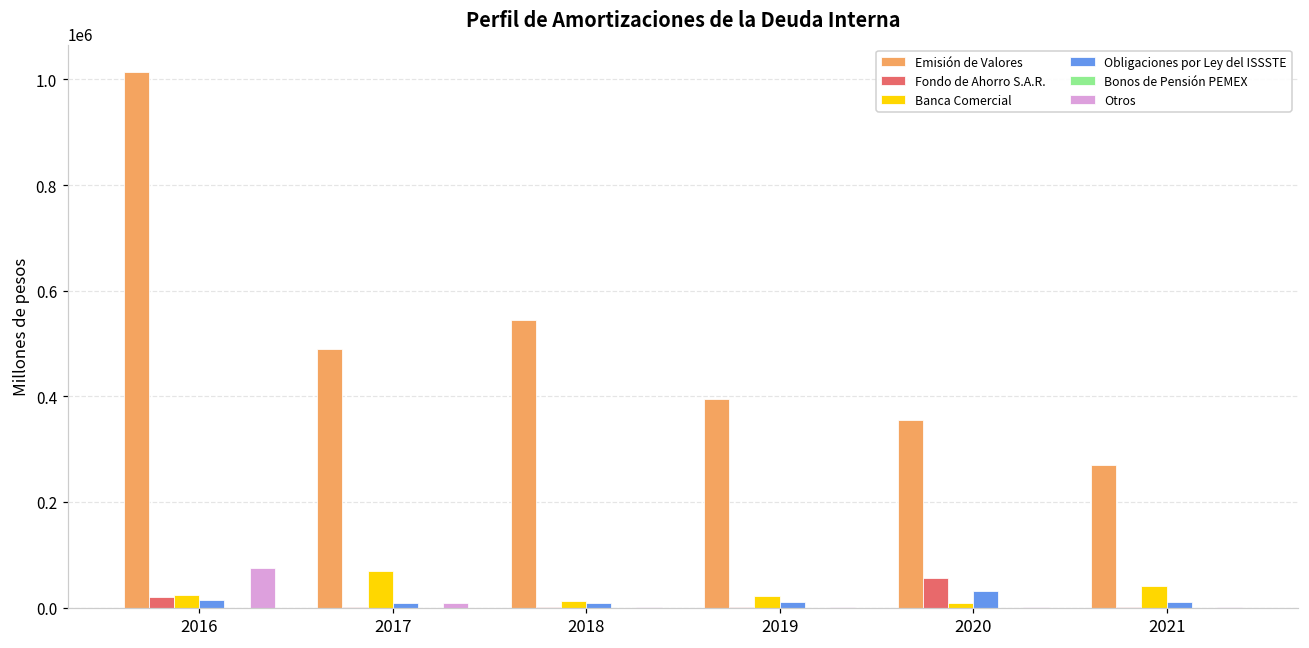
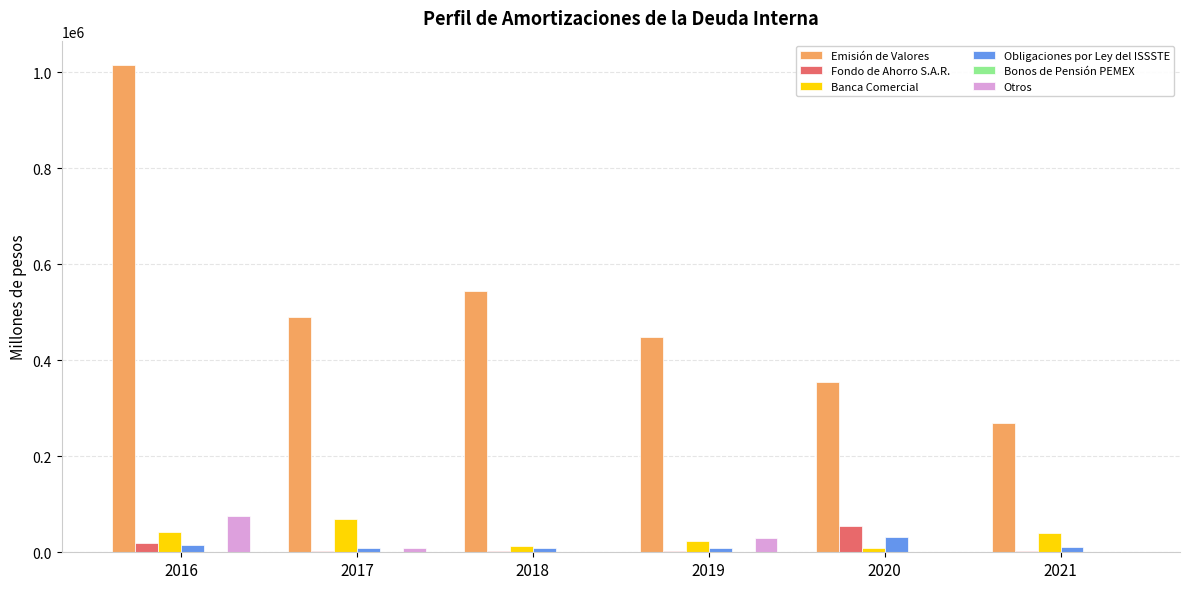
  {
    "Emisión de Valores": {
      "2016": 1010000,
      "2017": 490000,
      "2018": 540000,
-     "2019": 400000,
+     "2019": 450000,
      "2020": 350000,
      "2021": 270000
    },
    "Fondo de Ahorro S.A.R.": {
      "2016": 20000,
      "2020": 60000
    },
    "Banca Comercial": {
-     "2016": 20000,
+     "2016": 40000,
      "2017": 70000,
      "2018": 10000,
      "2019": 20000,
      "2020": 10000,
      "2021": 40000
    },
    "Obligaciones por Ley del ISSSTE": {
      "2016": 10000,
      "2017": 10000,
      "2018": 10000,
      "2019": 10000,
      "2020": 30000,
      "2021": 10000
    },
    "Bonos de Pensión PEMEX": {
      "2016": 0,
      "2017": 0,
      "2018": 0,
      "2019": 0,
      "2020": 0,
      "2021": 0
    },
    "Otros": {
      "2016": 80000,
      "2017": 10000,
-     "2019": 0
+     "2019": 30000
    }
  }
